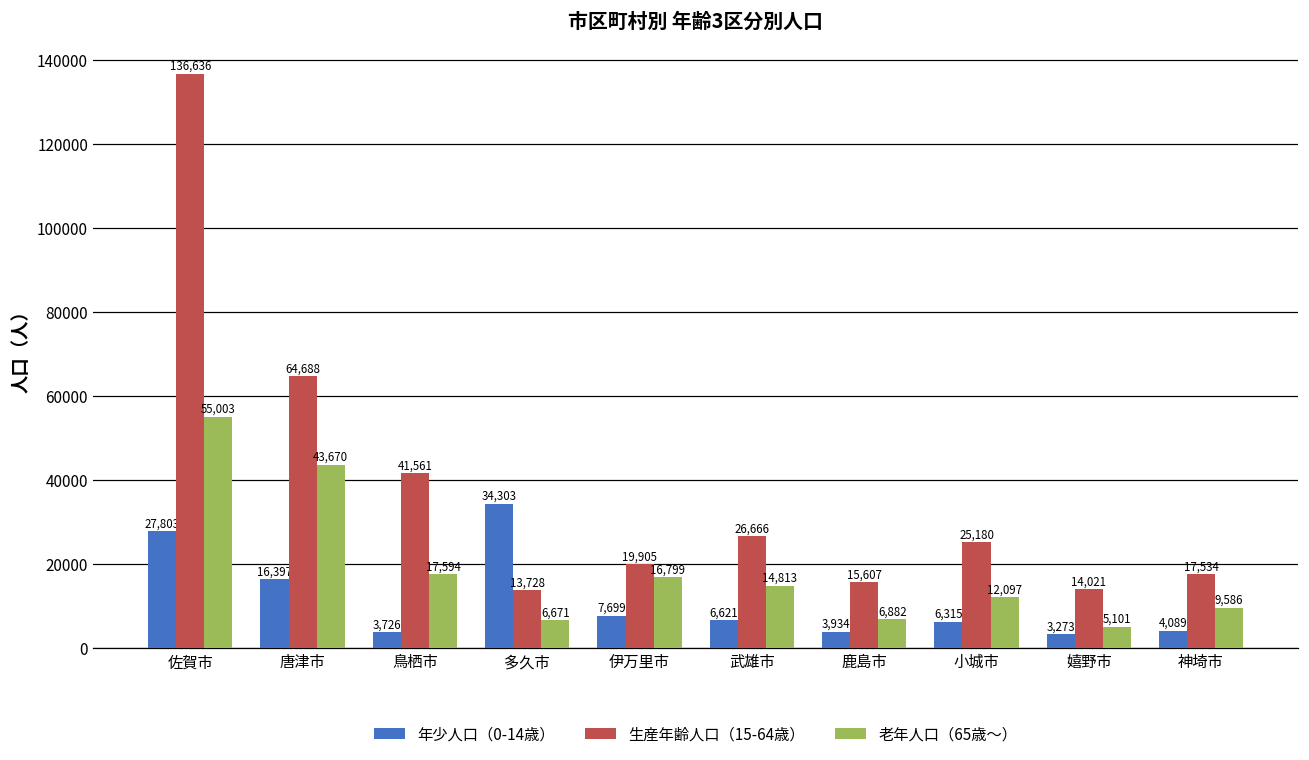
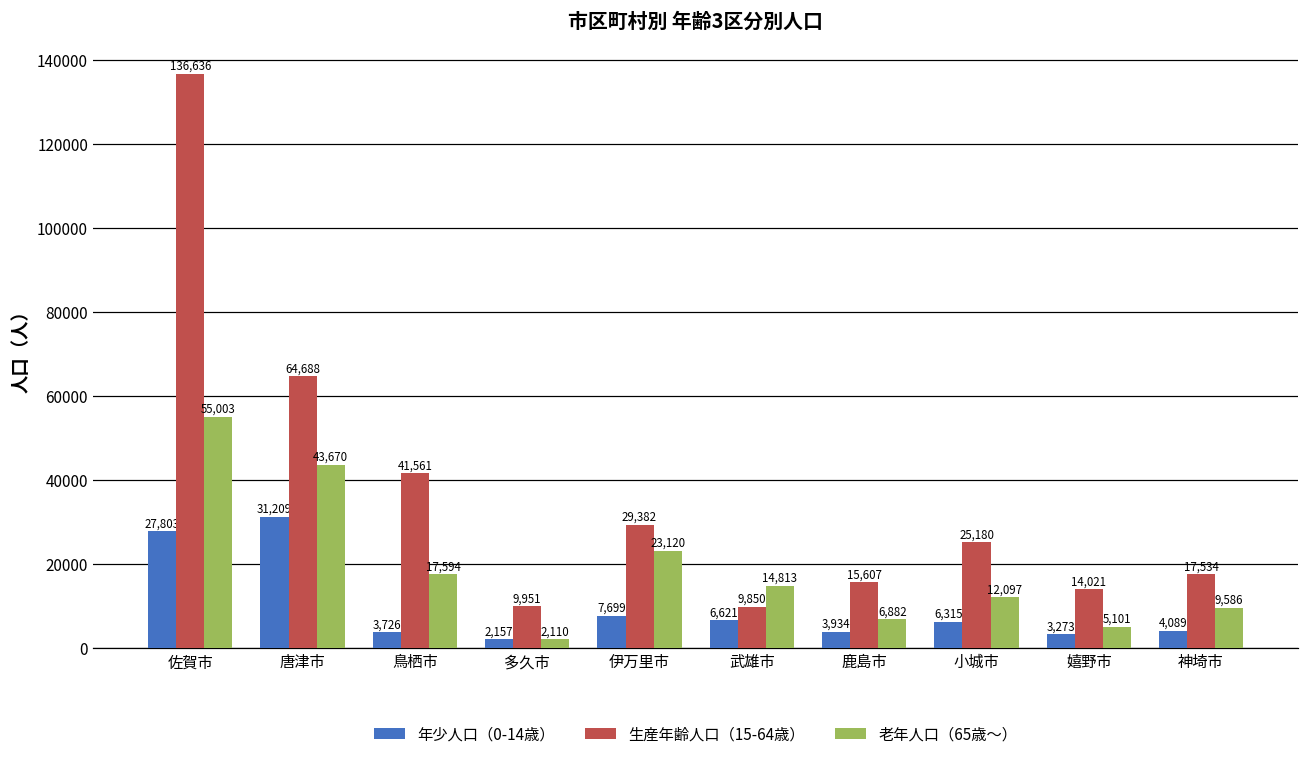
  {
    "年少人口（0-14歳）": {
      "佐賀市": "27,803",
-     "唐津市": "16,397",
+     "唐津市": "31,209",
      "鳥栖市": "3,726",
-     "多久市": "34,303",
+     "多久市": "2,157",
      "伊万里市": "7,699",
      "武雄市": "6,621",
      "鹿島市": "3,934",
      "小城市": "6,315",
      "嬉野市": "3,273",
      "神埼市": "4,089"
    },
    "生産年齢人口（15-64歳）": {
      "佐賀市": "136,636",
      "唐津市": "64,688",
      "鳥栖市": "41,561",
-     "多久市": "13,728",
-     "伊万里市": "19,905",
-     "武雄市": "26,666",
+     "多久市": "9,951",
+     "伊万里市": "29,382",
+     "武雄市": "9,850",
      "鹿島市": "15,607",
      "小城市": "25,180",
      "嬉野市": "14,021",
      "神埼市": "17,534"
    },
    "老年人口（65歳～）": {
      "佐賀市": "55,003",
      "唐津市": "43,670",
      "鳥栖市": "17,594",
-     "多久市": "6,671",
-     "伊万里市": "16,799",
+     "多久市": "2,110",
+     "伊万里市": "23,120",
      "武雄市": "14,813",
      "鹿島市": "6,882",
      "小城市": "12,097",
      "嬉野市": "5,101",
      "神埼市": "9,586"
    }
  }
